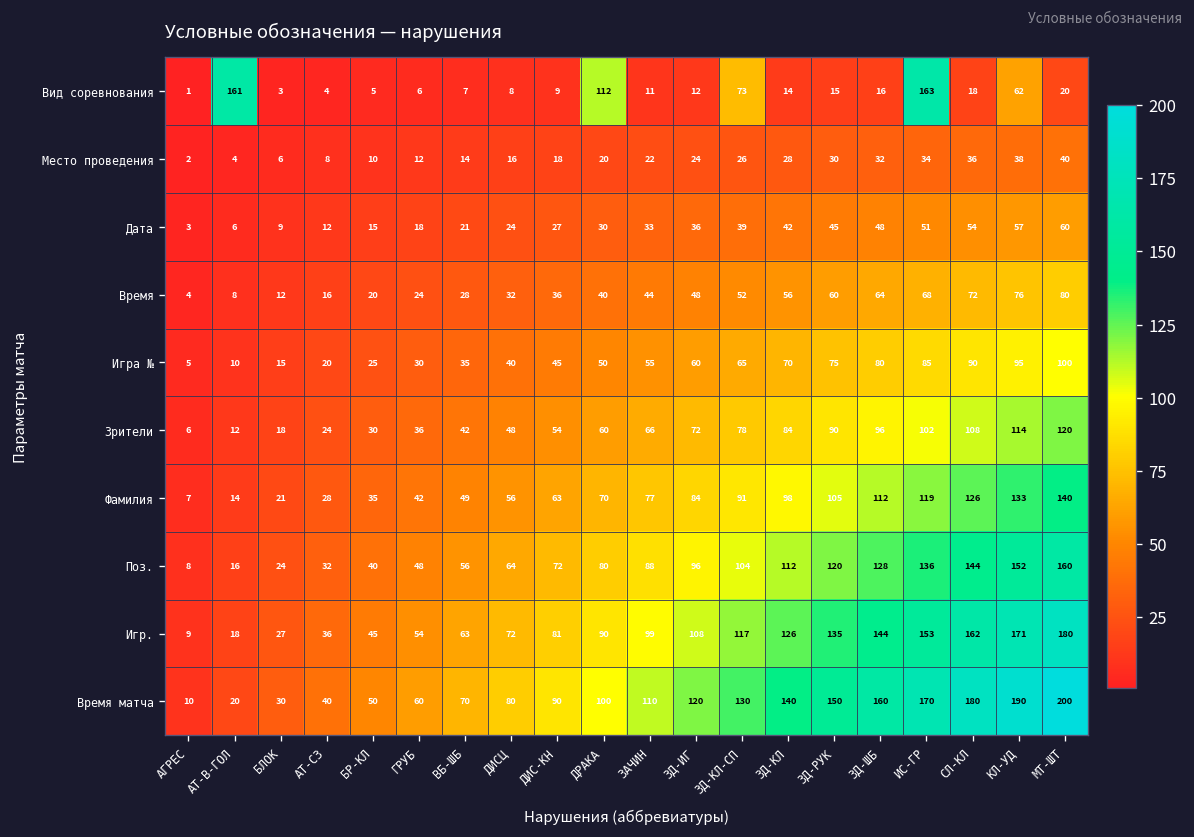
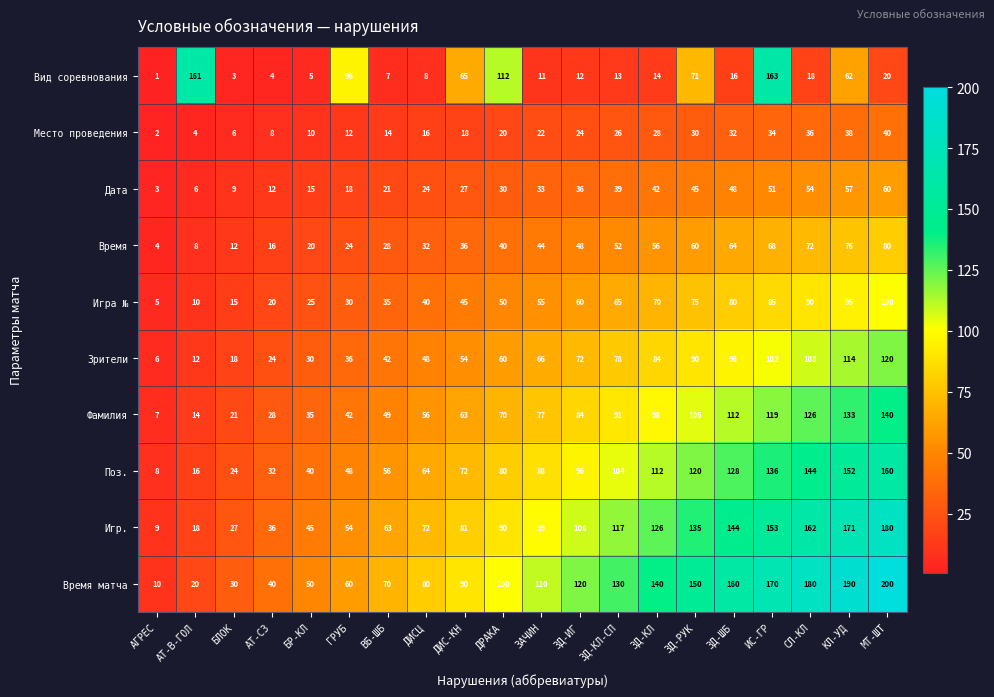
  {
    "Вид соревнования": {
      "АГРЕС": 1,
      "АТ-В-ГОЛ": 161,
      "БЛОК": 3,
      "АТ-СЗ": 4,
      "БР-КЛ": 5,
-     "ГРУБ": 6,
+     "ГРУБ": 96,
      "ВБ-ШБ": 7,
      "ДИСЦ": 8,
-     "ДИС-КН": 9,
+     "ДИС-КН": 65,
      "ДРАКА": 112,
      "ЗАЧИН": 11,
      "ЗД-ИГ": 12,
-     "ЗД-КЛ-СП": 73,
+     "ЗД-КЛ-СП": 13,
      "ЗД-КЛ": 14,
-     "ЗД-РУК": 15,
+     "ЗД-РУК": 71,
      "ЗД-ШБ": 16,
      "ИС-ГР": 163,
      "СЛ-КЛ": 18,
      "КЛ-УД": 62,
      "МТ-ШТ": 20
    },
    "Место проведения": {
      "АГРЕС": 2,
      "АТ-В-ГОЛ": 4,
      "БЛОК": 6,
      "АТ-СЗ": 8,
      "БР-КЛ": 10,
      "ГРУБ": 12,
      "ВБ-ШБ": 14,
      "ДИСЦ": 16,
      "ДИС-КН": 18,
      "ДРАКА": 20,
      "ЗАЧИН": 22,
      "ЗД-ИГ": 24,
      "ЗД-КЛ-СП": 26,
      "ЗД-КЛ": 28,
      "ЗД-РУК": 30,
      "ЗД-ШБ": 32,
      "ИС-ГР": 34,
      "СЛ-КЛ": 36,
      "КЛ-УД": 38,
      "МТ-ШТ": 40
    },
    "Дата": {
      "АГРЕС": 3,
      "АТ-В-ГОЛ": 6,
      "БЛОК": 9,
      "АТ-СЗ": 12,
      "БР-КЛ": 15,
      "ГРУБ": 18,
      "ВБ-ШБ": 21,
      "ДИСЦ": 24,
      "ДИС-КН": 27,
      "ДРАКА": 30,
      "ЗАЧИН": 33,
      "ЗД-ИГ": 36,
      "ЗД-КЛ-СП": 39,
      "ЗД-КЛ": 42,
      "ЗД-РУК": 45,
      "ЗД-ШБ": 48,
      "ИС-ГР": 51,
      "СЛ-КЛ": 54,
      "КЛ-УД": 57,
      "МТ-ШТ": 60
    },
    "Время": {
      "АГРЕС": 4,
      "АТ-В-ГОЛ": 8,
      "БЛОК": 12,
      "АТ-СЗ": 16,
      "БР-КЛ": 20,
      "ГРУБ": 24,
      "ВБ-ШБ": 28,
      "ДИСЦ": 32,
      "ДИС-КН": 36,
      "ДРАКА": 40,
      "ЗАЧИН": 44,
      "ЗД-ИГ": 48,
      "ЗД-КЛ-СП": 52,
      "ЗД-КЛ": 56,
      "ЗД-РУК": 60,
      "ЗД-ШБ": 64,
      "ИС-ГР": 68,
      "СЛ-КЛ": 72,
      "КЛ-УД": 76,
      "МТ-ШТ": 80
    },
    "Игра №": {
      "АГРЕС": 5,
      "АТ-В-ГОЛ": 10,
      "БЛОК": 15,
      "АТ-СЗ": 20,
      "БР-КЛ": 25,
      "ГРУБ": 30,
      "ВБ-ШБ": 35,
      "ДИСЦ": 40,
      "ДИС-КН": 45,
      "ДРАКА": 50,
      "ЗАЧИН": 55,
      "ЗД-ИГ": 60,
      "ЗД-КЛ-СП": 65,
      "ЗД-КЛ": 70,
      "ЗД-РУК": 75,
      "ЗД-ШБ": 80,
      "ИС-ГР": 85,
      "СЛ-КЛ": 90,
      "КЛ-УД": 95,
      "МТ-ШТ": 100
    },
    "Зрители": {
      "АГРЕС": 6,
      "АТ-В-ГОЛ": 12,
      "БЛОК": 18,
      "АТ-СЗ": 24,
      "БР-КЛ": 30,
      "ГРУБ": 36,
      "ВБ-ШБ": 42,
      "ДИСЦ": 48,
      "ДИС-КН": 54,
      "ДРАКА": 60,
      "ЗАЧИН": 66,
      "ЗД-ИГ": 72,
      "ЗД-КЛ-СП": 78,
      "ЗД-КЛ": 84,
      "ЗД-РУК": 90,
      "ЗД-ШБ": 96,
      "ИС-ГР": 102,
      "СЛ-КЛ": 108,
      "КЛ-УД": 114,
      "МТ-ШТ": 120
    },
    "Фамилия": {
      "АГРЕС": 7,
      "АТ-В-ГОЛ": 14,
      "БЛОК": 21,
      "АТ-СЗ": 28,
      "БР-КЛ": 35,
      "ГРУБ": 42,
      "ВБ-ШБ": 49,
      "ДИСЦ": 56,
      "ДИС-КН": 63,
      "ДРАКА": 70,
      "ЗАЧИН": 77,
      "ЗД-ИГ": 84,
      "ЗД-КЛ-СП": 91,
      "ЗД-КЛ": 98,
      "ЗД-РУК": 105,
      "ЗД-ШБ": 112,
      "ИС-ГР": 119,
      "СЛ-КЛ": 126,
      "КЛ-УД": 133,
      "МТ-ШТ": 140
    },
    "Поз.": {
      "АГРЕС": 8,
      "АТ-В-ГОЛ": 16,
      "БЛОК": 24,
      "АТ-СЗ": 32,
      "БР-КЛ": 40,
      "ГРУБ": 48,
      "ВБ-ШБ": 56,
      "ДИСЦ": 64,
      "ДИС-КН": 72,
      "ДРАКА": 80,
      "ЗАЧИН": 88,
      "ЗД-ИГ": 96,
      "ЗД-КЛ-СП": 104,
      "ЗД-КЛ": 112,
      "ЗД-РУК": 120,
      "ЗД-ШБ": 128,
      "ИС-ГР": 136,
      "СЛ-КЛ": 144,
      "КЛ-УД": 152,
      "МТ-ШТ": 160
    },
    "Игр.": {
      "АГРЕС": 9,
      "АТ-В-ГОЛ": 18,
      "БЛОК": 27,
      "АТ-СЗ": 36,
      "БР-КЛ": 45,
      "ГРУБ": 54,
      "ВБ-ШБ": 63,
      "ДИСЦ": 72,
      "ДИС-КН": 81,
      "ДРАКА": 90,
      "ЗАЧИН": 99,
      "ЗД-ИГ": 108,
      "ЗД-КЛ-СП": 117,
      "ЗД-КЛ": 126,
      "ЗД-РУК": 135,
      "ЗД-ШБ": 144,
      "ИС-ГР": 153,
      "СЛ-КЛ": 162,
      "КЛ-УД": 171,
      "МТ-ШТ": 180
    },
    "Время матча": {
      "АГРЕС": 10,
      "АТ-В-ГОЛ": 20,
      "БЛОК": 30,
      "АТ-СЗ": 40,
      "БР-КЛ": 50,
      "ГРУБ": 60,
      "ВБ-ШБ": 70,
      "ДИСЦ": 80,
      "ДИС-КН": 90,
      "ДРАКА": 100,
      "ЗАЧИН": 110,
      "ЗД-ИГ": 120,
      "ЗД-КЛ-СП": 130,
      "ЗД-КЛ": 140,
      "ЗД-РУК": 150,
      "ЗД-ШБ": 160,
      "ИС-ГР": 170,
      "СЛ-КЛ": 180,
      "КЛ-УД": 190,
      "МТ-ШТ": 200
    }
  }
